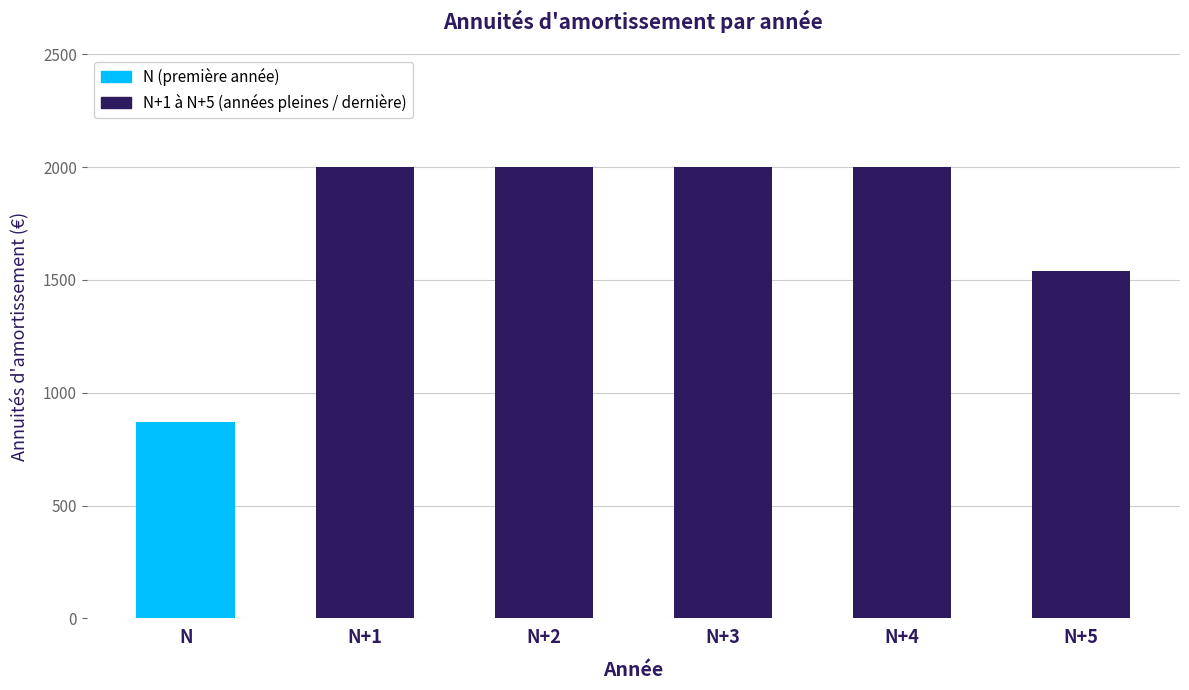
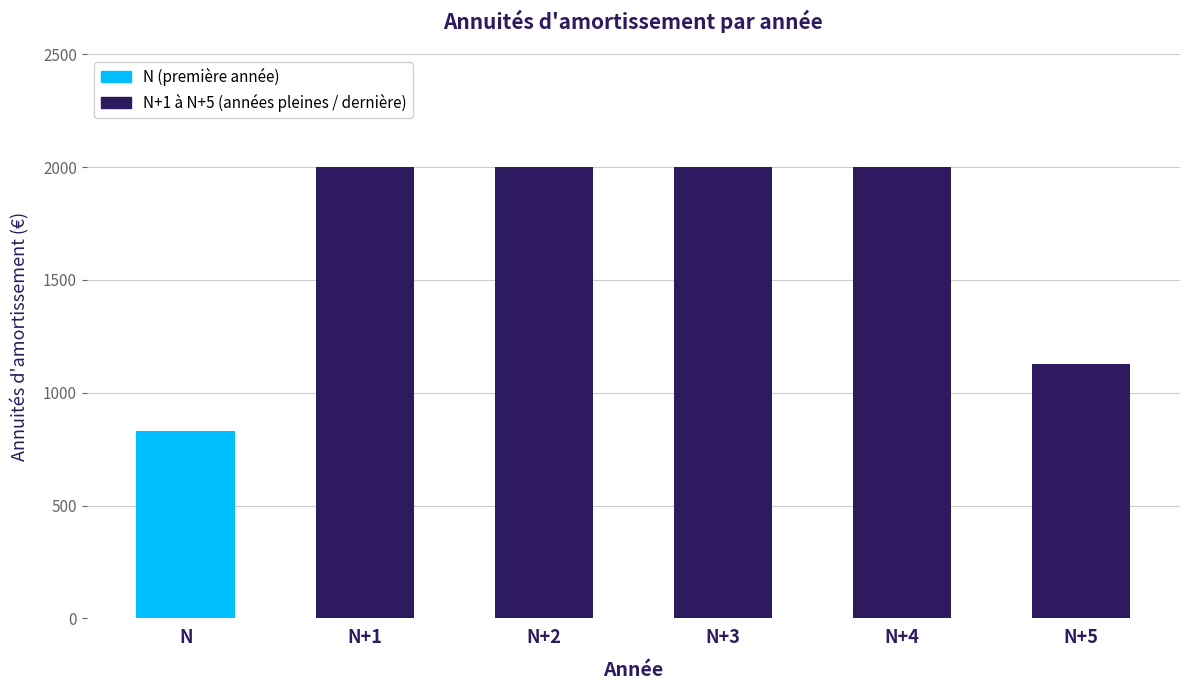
  {
-   "N": 870,
+   "N": 830,
    "N+1": 2000,
    "N+2": 2000,
    "N+3": 2000,
    "N+4": 2000,
-   "N+5": 1540
+   "N+5": 1130
  }
